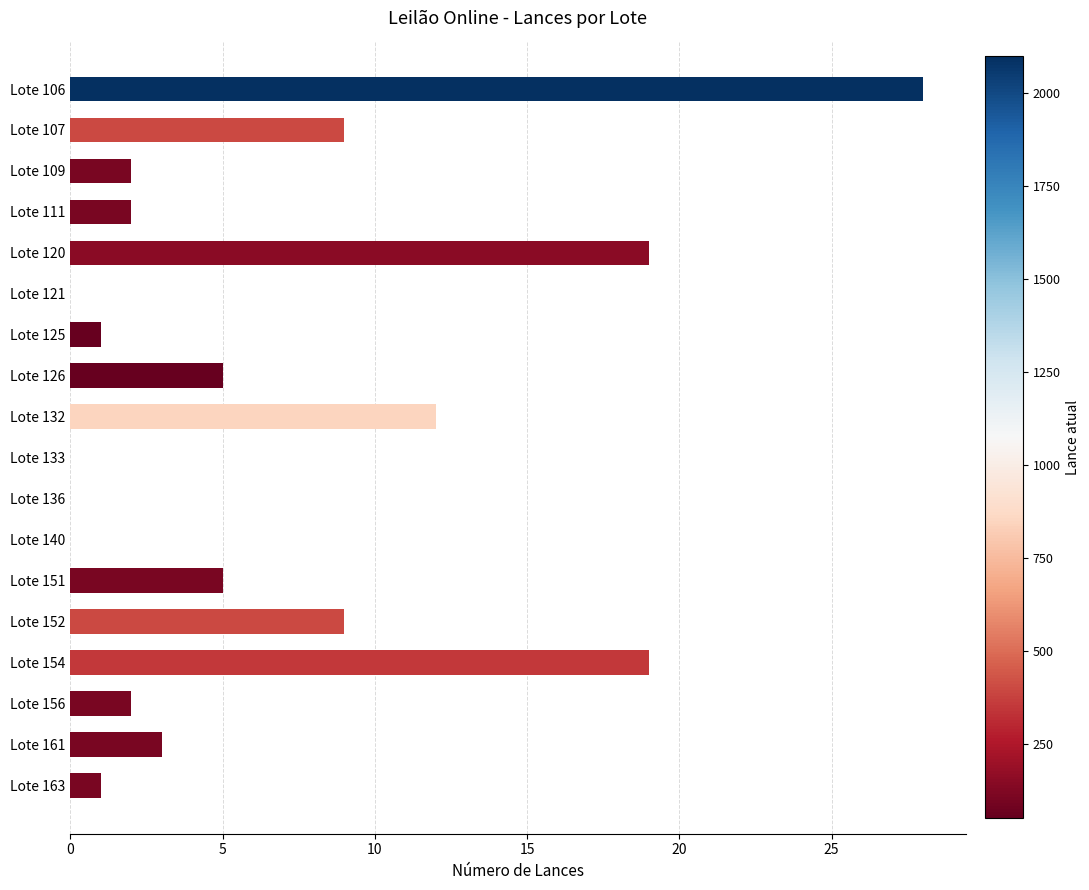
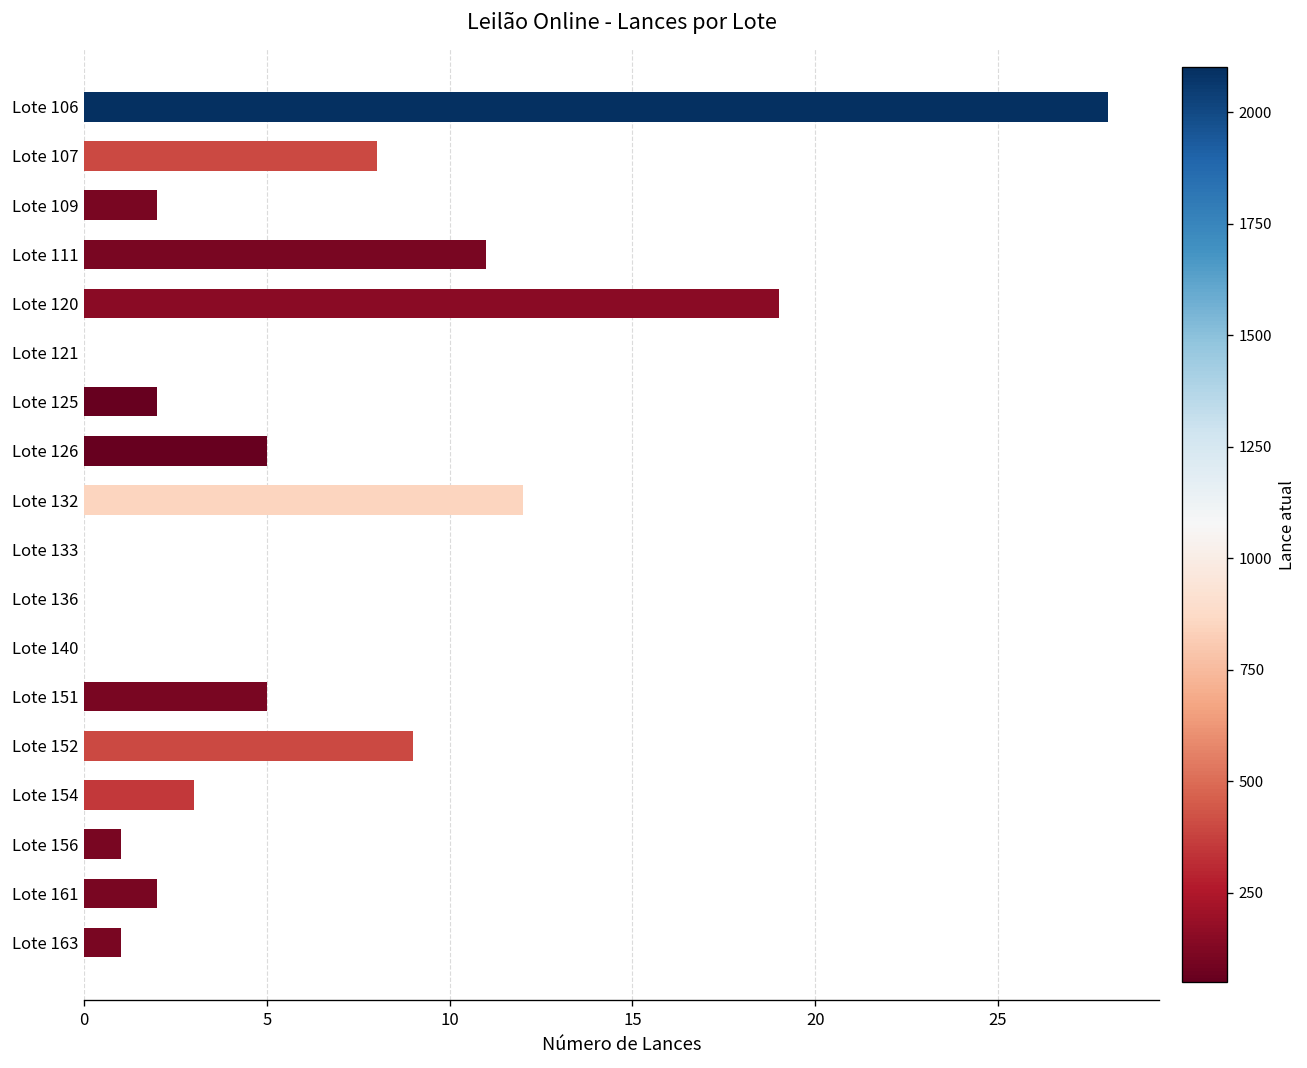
  {
    "Lote 106": 28,
-   "Lote 107": 9,
+   "Lote 107": 8,
    "Lote 109": 2,
-   "Lote 111": 2,
+   "Lote 111": 11,
    "Lote 120": 19,
    "Lote 121": 0,
-   "Lote 125": 1,
+   "Lote 125": 2,
    "Lote 126": 5,
    "Lote 132": 12,
    "Lote 133": 0,
    "Lote 136": 0,
    "Lote 140": 0,
    "Lote 151": 5,
    "Lote 152": 9,
-   "Lote 154": 19,
-   "Lote 156": 2,
-   "Lote 161": 3,
+   "Lote 154": 3,
+   "Lote 156": 1,
+   "Lote 161": 2,
    "Lote 163": 1
  }
